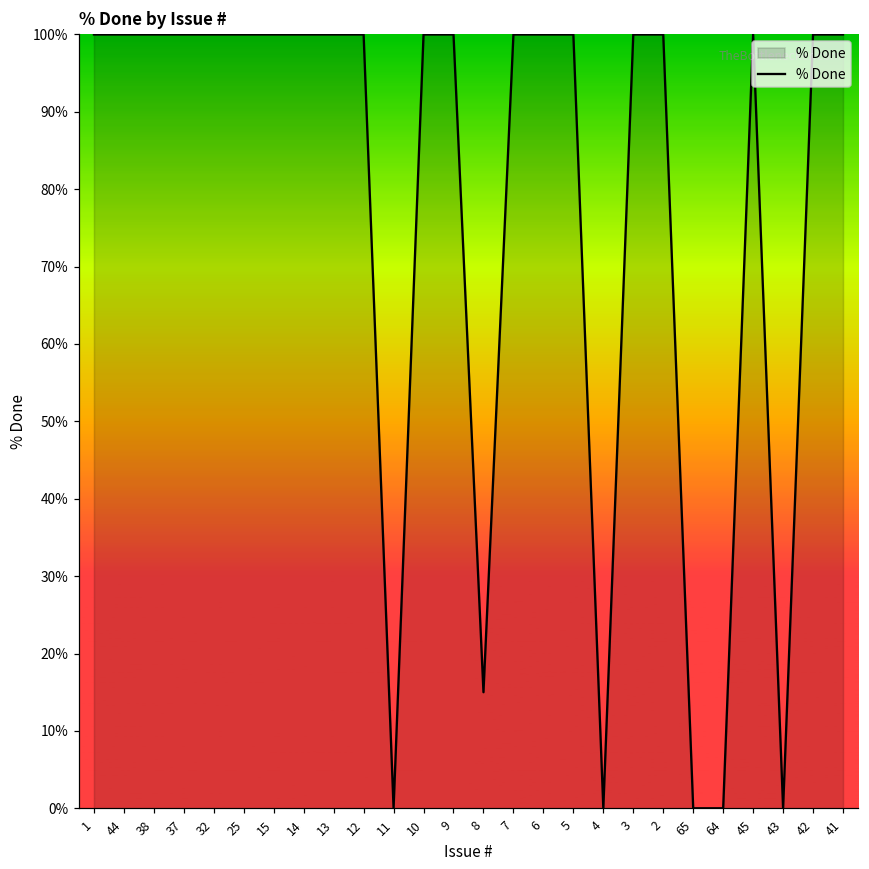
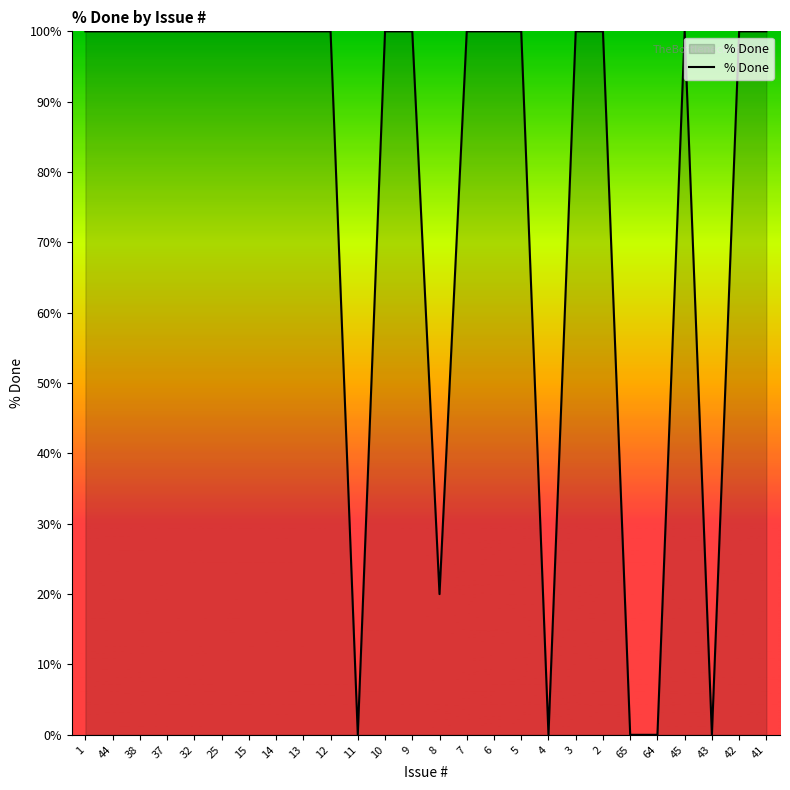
  {
    "1": "100%",
    "44": "100%",
    "38": "100%",
    "37": "100%",
    "32": "100%",
    "25": "100%",
    "15": "100%",
    "14": "100%",
    "13": "100%",
    "12": "100%",
    "11": "0%",
    "10": "100%",
    "9": "100%",
-   "8": "15%",
+   "8": "20%",
    "7": "100%",
    "6": "100%",
    "5": "100%",
    "4": "0%",
    "3": "100%",
    "2": "100%",
    "65": "0%",
    "64": "0%",
    "45": "100%",
    "43": "0%",
    "42": "100%",
    "41": "100%"
  }
